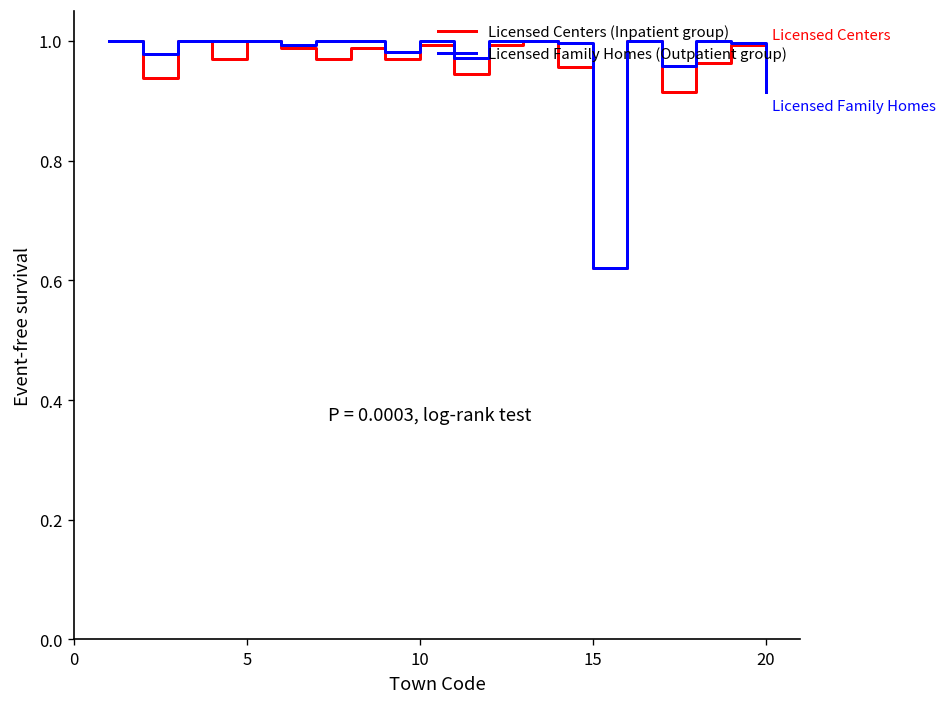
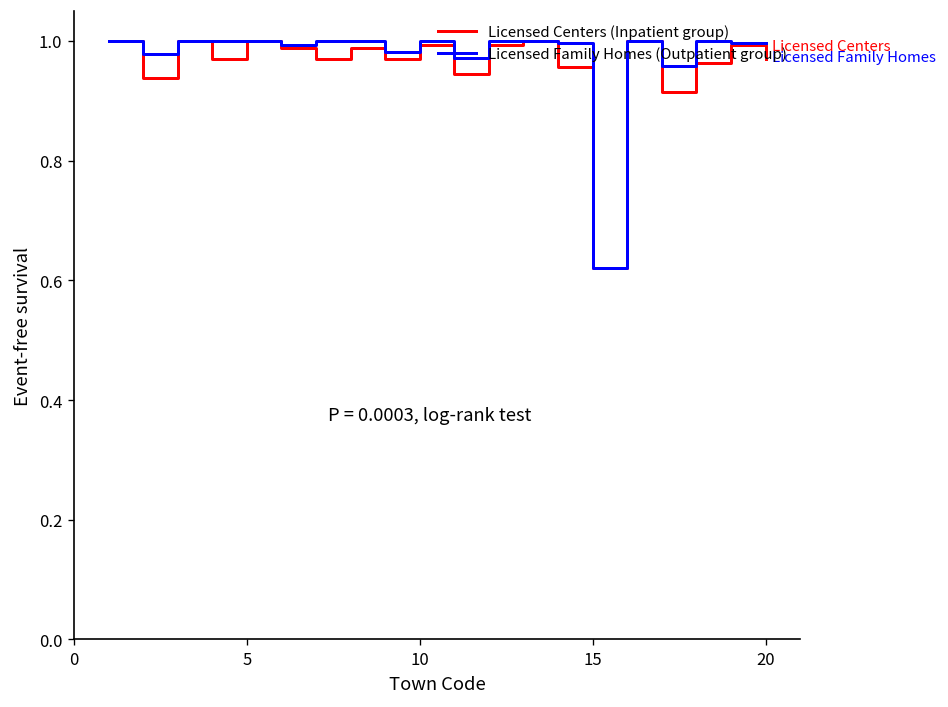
  {
    "Licensed Centers (Inpatient group)": {
      "10": 0.99,
-     "20": 0.99
+     "20": 0.97
    },
    "Licensed Family Homes (Outpatient group)": {
      "10": 1.00,
-     "20": 0.91
+     "20": 1.00
    }
  }
